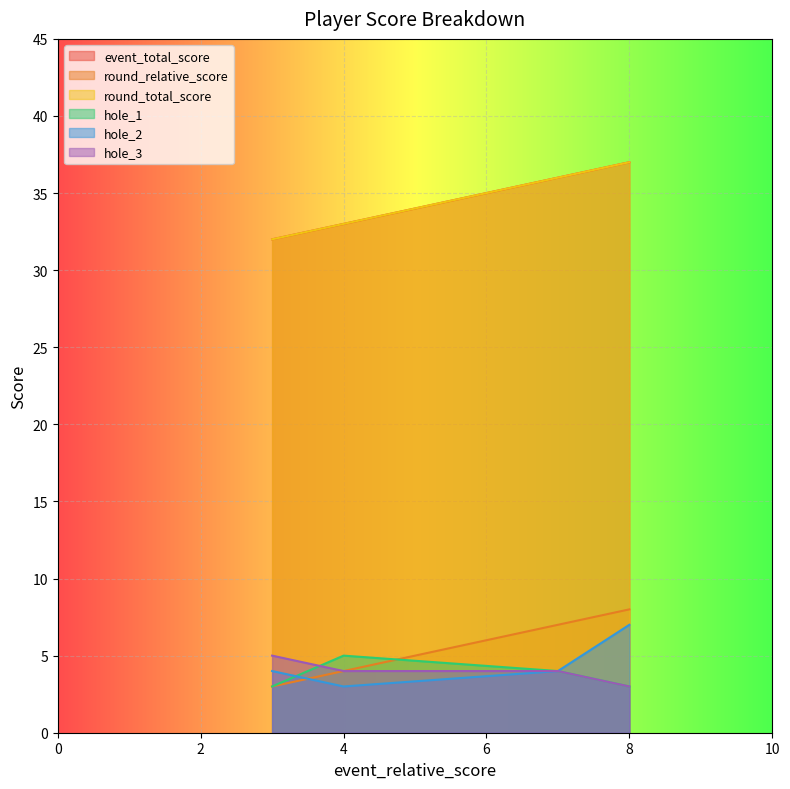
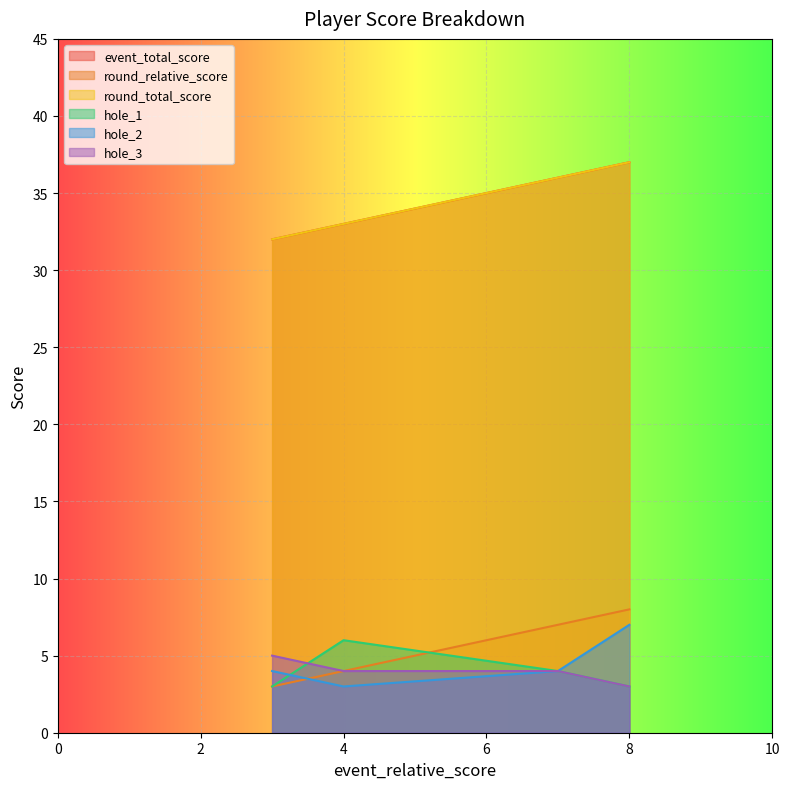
  {
    "hole_1": {
-     "4": 5
+     "4": 6
    },
    "hole_2": {
      "4": 3,
      "8": 7
    }
  }
